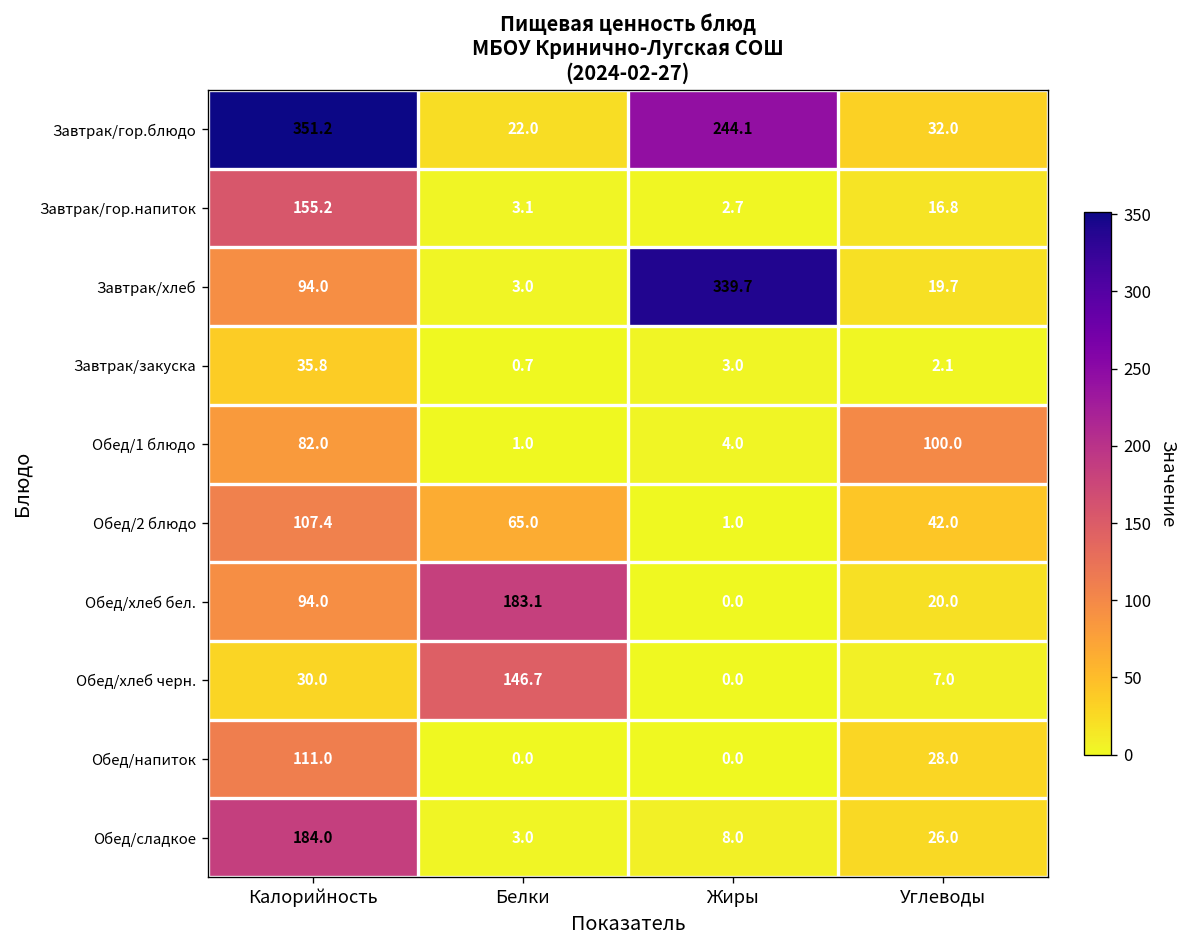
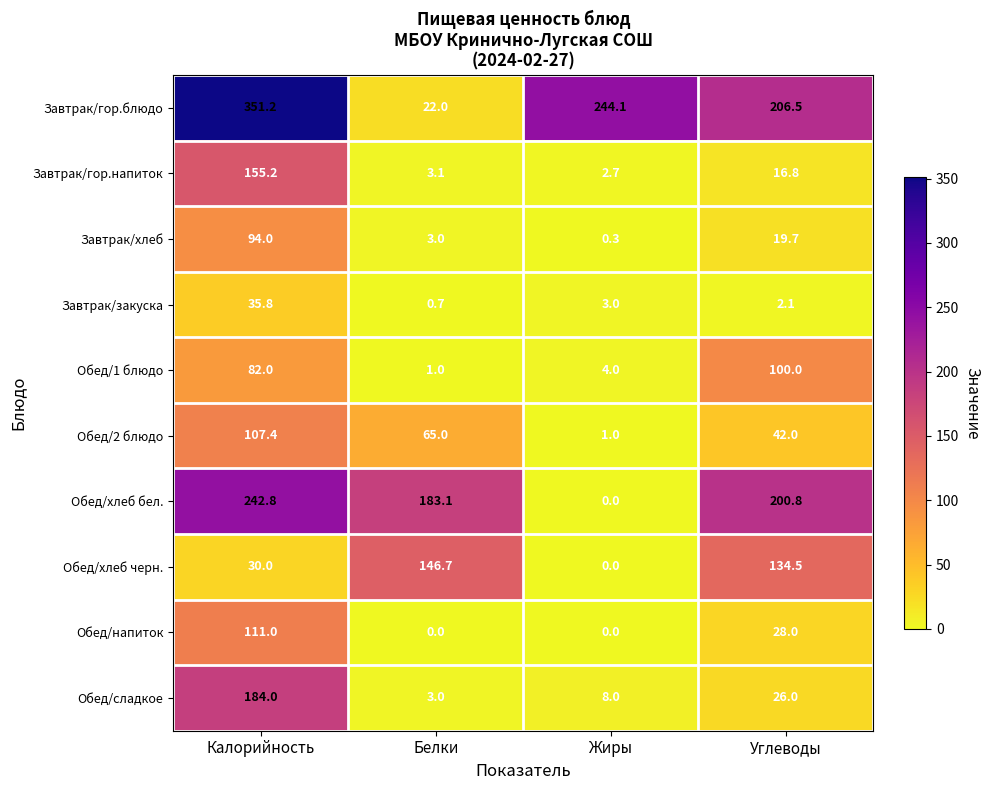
  {
    "Завтрак/гор.блюдо": {
      "Калорийность": 351.2,
      "Белки": 22.0,
      "Жиры": 244.1,
-     "Углеводы": 32.0
+     "Углеводы": 206.5
    },
    "Завтрак/гор.напиток": {
      "Калорийность": 155.2,
      "Белки": 3.1,
      "Жиры": 2.7,
      "Углеводы": 16.8
    },
    "Завтрак/хлеб": {
      "Калорийность": 94.0,
      "Белки": 3.0,
-     "Жиры": 339.7,
+     "Жиры": 0.3,
      "Углеводы": 19.7
    },
    "Завтрак/закуска": {
      "Калорийность": 35.8,
      "Белки": 0.7,
      "Жиры": 3.0,
      "Углеводы": 2.1
    },
    "Обед/1 блюдо": {
      "Калорийность": 82.0,
      "Белки": 1.0,
      "Жиры": 4.0,
      "Углеводы": 100.0
    },
    "Обед/2 блюдо": {
      "Калорийность": 107.4,
      "Белки": 65.0,
      "Жиры": 1.0,
      "Углеводы": 42.0
    },
    "Обед/хлеб бел.": {
-     "Калорийность": 94.0,
+     "Калорийность": 242.8,
      "Белки": 183.1,
      "Жиры": 0.0,
-     "Углеводы": 20.0
+     "Углеводы": 200.8
    },
    "Обед/хлеб черн.": {
      "Калорийность": 30.0,
      "Белки": 146.7,
      "Жиры": 0.0,
-     "Углеводы": 7.0
+     "Углеводы": 134.5
    },
    "Обед/напиток": {
      "Калорийность": 111.0,
      "Белки": 0.0,
      "Жиры": 0.0,
      "Углеводы": 28.0
    },
    "Обед/сладкое": {
      "Калорийность": 184.0,
      "Белки": 3.0,
      "Жиры": 8.0,
      "Углеводы": 26.0
    }
  }
